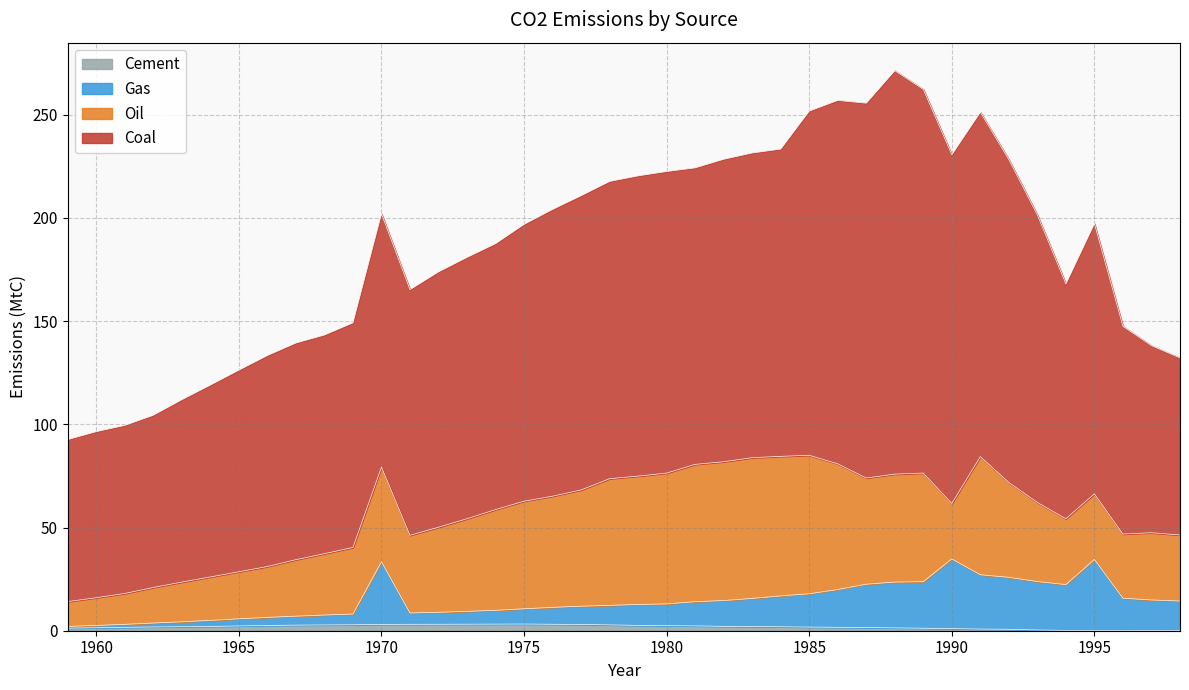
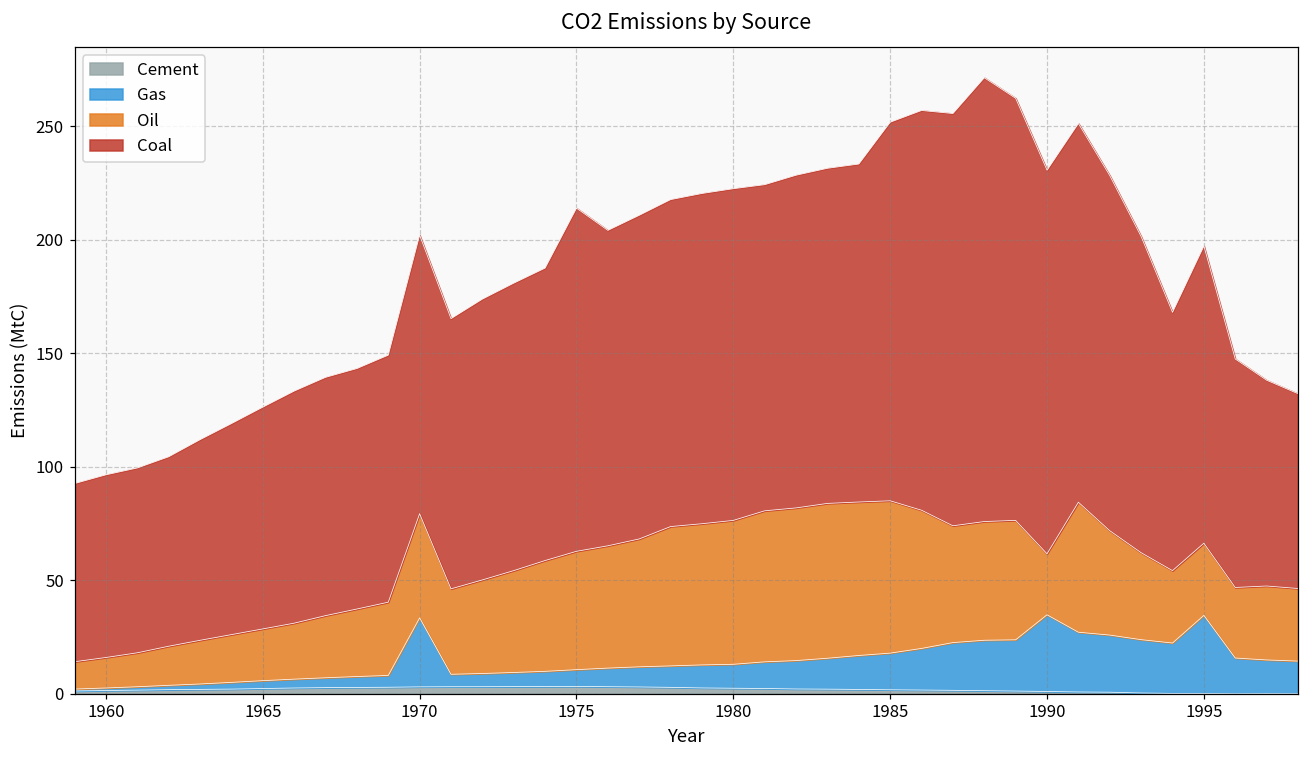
  {
    "Cement": {
      "1965": 2,
      "1970": 3,
      "1975": 3,
      "1980": 2,
      "1985": 2,
      "1990": 1,
      "1995": 0
    },
    "Gas": {
      "1965": 3,
      "1970": 30,
      "1975": 7,
      "1980": 11,
      "1985": 16,
      "1990": 34,
      "1995": 34
    },
    "Oil": {
      "1960": 13,
      "1965": 23,
      "1970": 46,
      "1975": 52,
      "1980": 63,
      "1985": 67,
      "1990": 27,
      "1995": 32
    },
    "Coal": {
      "1960": 80,
      "1965": 98,
      "1970": 123,
-     "1975": 134,
+     "1975": 151,
      "1980": 146,
      "1985": 167,
      "1990": 169,
      "1995": 131
    }
  }
